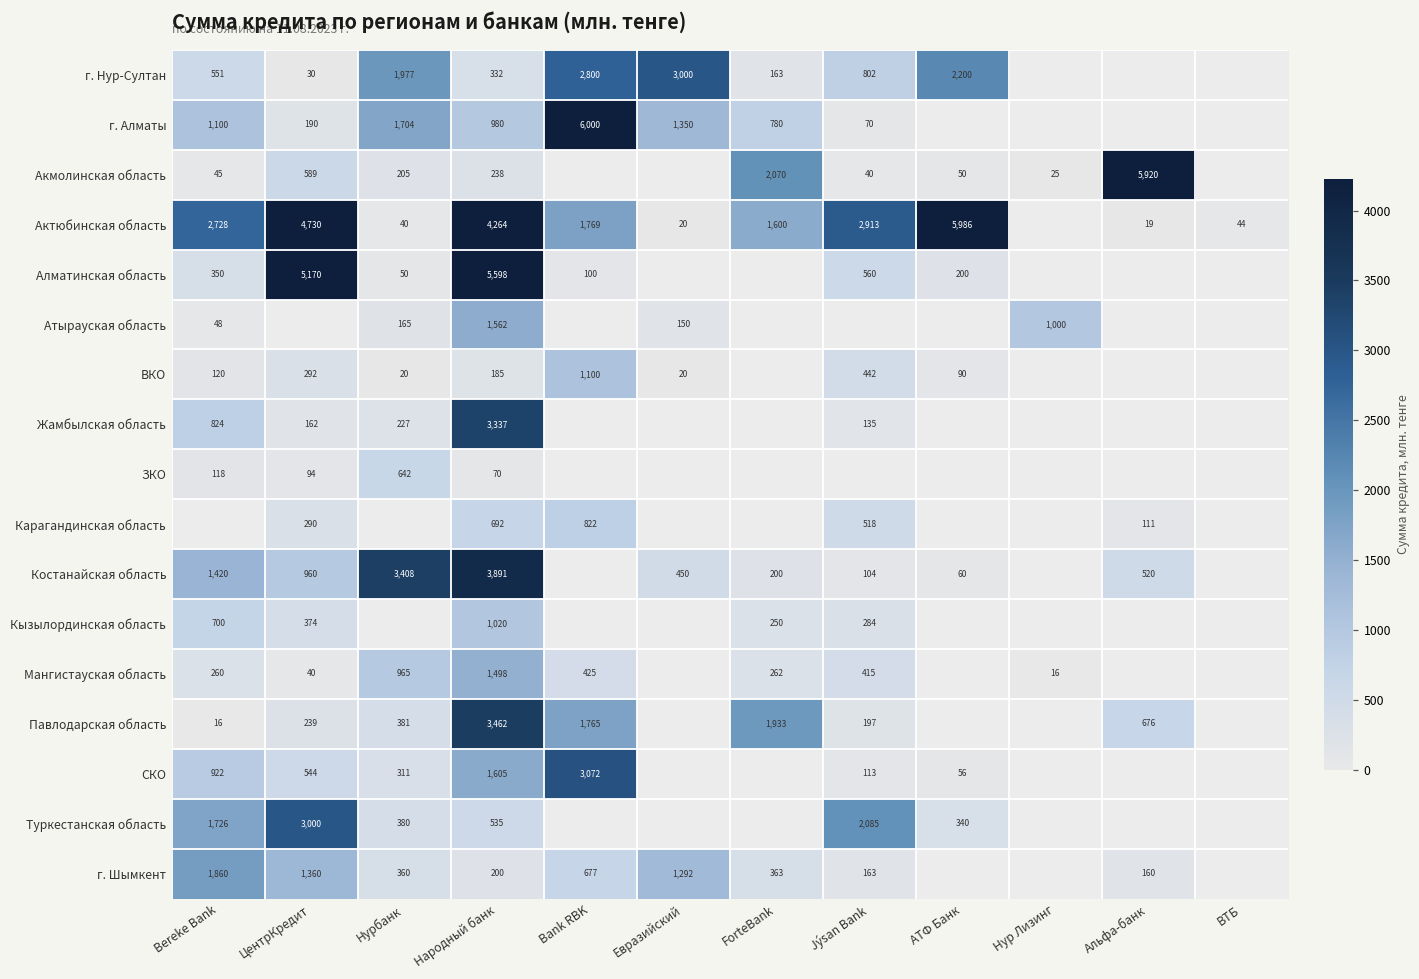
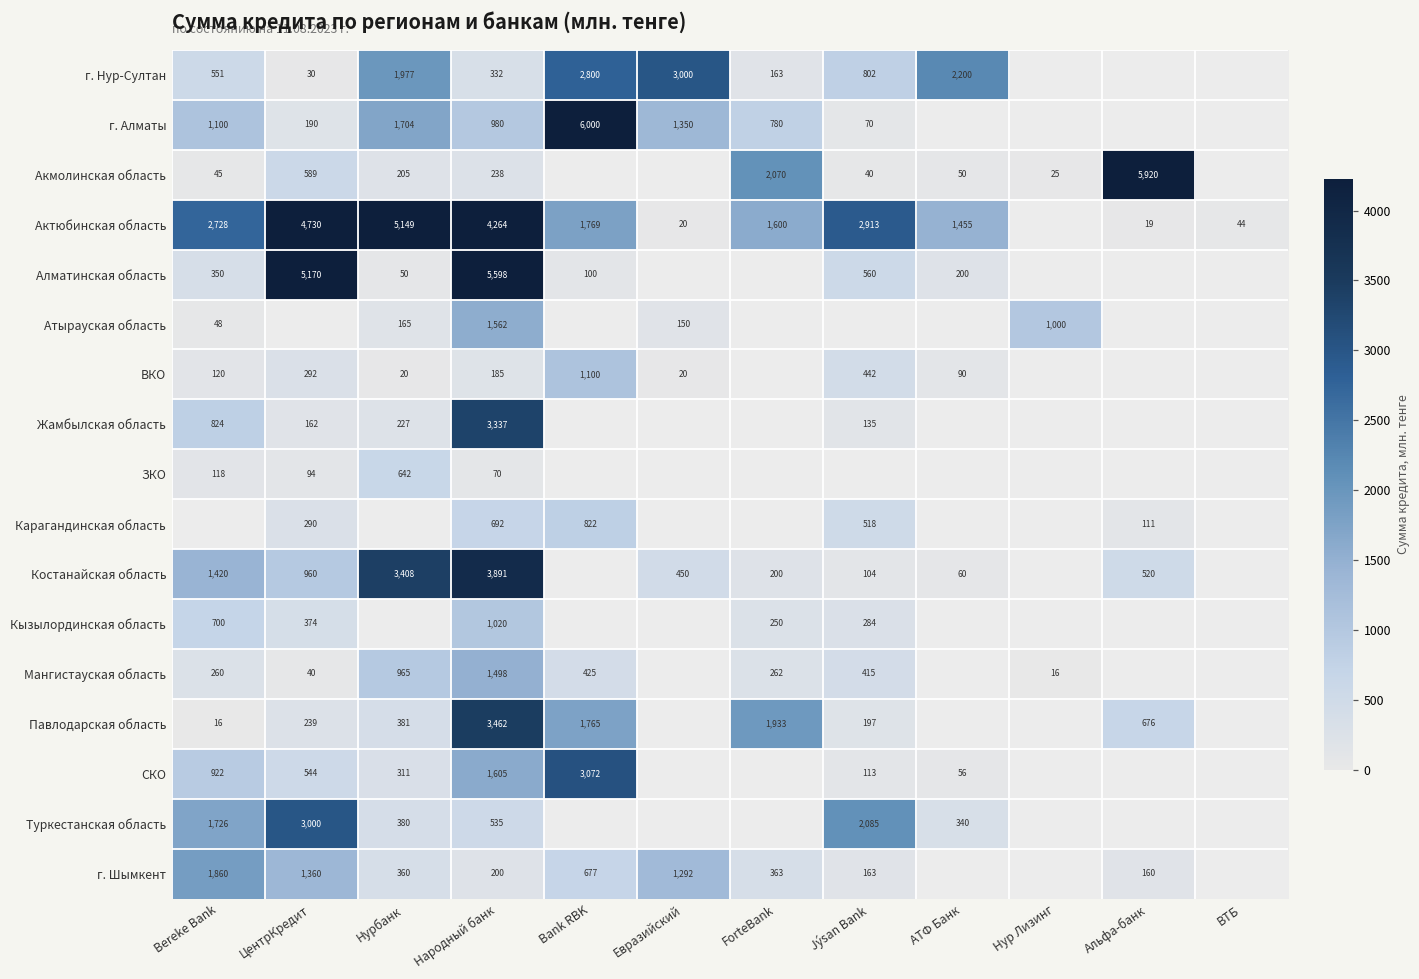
  {
    "г. Нур-Султан": {
      "Bereke Bank": "551",
      "ЦентрКредит": "30",
      "Нурбанк": "1,977",
      "Народный банк": "332",
      "Bank RBK": "2,800",
      "Евразийский": "3,000",
      "ForteBank": "163",
      "Jýsan Bank": "802",
      "АТФ Банк": "2,200"
    },
    "г. Алматы": {
      "Bereke Bank": "1,100",
      "ЦентрКредит": "190",
      "Нурбанк": "1,704",
      "Народный банк": "980",
      "Bank RBK": "6,000",
      "Евразийский": "1,350",
      "ForteBank": "780",
      "Jýsan Bank": "70"
    },
    "Акмолинская область": {
      "Bereke Bank": "45",
      "ЦентрКредит": "589",
      "Нурбанк": "205",
      "Народный банк": "238",
      "ForteBank": "2,070",
      "Jýsan Bank": "40",
      "АТФ Банк": "50",
      "Нур Лизинг": "25",
      "Альфа-банк": "5,920"
    },
    "Актюбинская область": {
      "Bereke Bank": "2,728",
      "ЦентрКредит": "4,730",
-     "Нурбанк": "40",
+     "Нурбанк": "5,149",
      "Народный банк": "4,264",
      "Bank RBK": "1,769",
      "Евразийский": "20",
      "ForteBank": "1,600",
      "Jýsan Bank": "2,913",
-     "АТФ Банк": "5,986",
+     "АТФ Банк": "1,455",
      "Альфа-банк": "19",
      "ВТБ": "44"
    },
    "Алматинская область": {
      "Bereke Bank": "350",
      "ЦентрКредит": "5,170",
      "Нурбанк": "50",
      "Народный банк": "5,598",
      "Bank RBK": "100",
      "Jýsan Bank": "560",
      "АТФ Банк": "200"
    },
    "Атырауская область": {
      "Bereke Bank": "48",
      "Нурбанк": "165",
      "Народный банк": "1,562",
      "Евразийский": "150",
      "Нур Лизинг": "1,000"
    },
    "ВКО": {
      "Bereke Bank": "120",
      "ЦентрКредит": "292",
      "Нурбанк": "20",
      "Народный банк": "185",
      "Bank RBK": "1,100",
      "Евразийский": "20",
      "Jýsan Bank": "442",
      "АТФ Банк": "90"
    },
    "Жамбылская область": {
      "Bereke Bank": "824",
      "ЦентрКредит": "162",
      "Нурбанк": "227",
      "Народный банк": "3,337",
      "Jýsan Bank": "135"
    },
    "ЗКО": {
      "Bereke Bank": "118",
      "ЦентрКредит": "94",
      "Нурбанк": "642",
      "Народный банк": "70"
    },
    "Карагандинская область": {
      "ЦентрКредит": "290",
      "Народный банк": "692",
      "Bank RBK": "822",
      "Jýsan Bank": "518",
      "Альфа-банк": "111"
    },
    "Костанайская область": {
      "Bereke Bank": "1,420",
      "ЦентрКредит": "960",
      "Нурбанк": "3,408",
      "Народный банк": "3,891",
      "Евразийский": "450",
      "ForteBank": "200",
      "Jýsan Bank": "104",
      "АТФ Банк": "60",
      "Альфа-банк": "520"
    },
    "Кызылординская область": {
      "Bereke Bank": "700",
      "ЦентрКредит": "374",
      "Народный банк": "1,020",
      "ForteBank": "250",
      "Jýsan Bank": "284"
    },
    "Мангистауская область": {
      "Bereke Bank": "260",
      "ЦентрКредит": "40",
      "Нурбанк": "965",
      "Народный банк": "1,498",
      "Bank RBK": "425",
      "ForteBank": "262",
      "Jýsan Bank": "415",
      "Нур Лизинг": "16"
    },
    "Павлодарская область": {
      "Bereke Bank": "16",
      "ЦентрКредит": "239",
      "Нурбанк": "381",
      "Народный банк": "3,462",
      "Bank RBK": "1,765",
      "ForteBank": "1,933",
      "Jýsan Bank": "197",
      "Альфа-банк": "676"
    },
    "СКО": {
      "Bereke Bank": "922",
      "ЦентрКредит": "544",
      "Нурбанк": "311",
      "Народный банк": "1,605",
      "Bank RBK": "3,072",
      "Jýsan Bank": "113",
      "АТФ Банк": "56"
    },
    "Туркестанская область": {
      "Bereke Bank": "1,726",
      "ЦентрКредит": "3,000",
      "Нурбанк": "380",
      "Народный банк": "535",
      "Jýsan Bank": "2,085",
      "АТФ Банк": "340"
    },
    "г. Шымкент": {
      "Bereke Bank": "1,860",
      "ЦентрКредит": "1,360",
      "Нурбанк": "360",
      "Народный банк": "200",
      "Bank RBK": "677",
      "Евразийский": "1,292",
      "ForteBank": "363",
      "Jýsan Bank": "163",
      "Альфа-банк": "160"
    }
  }
